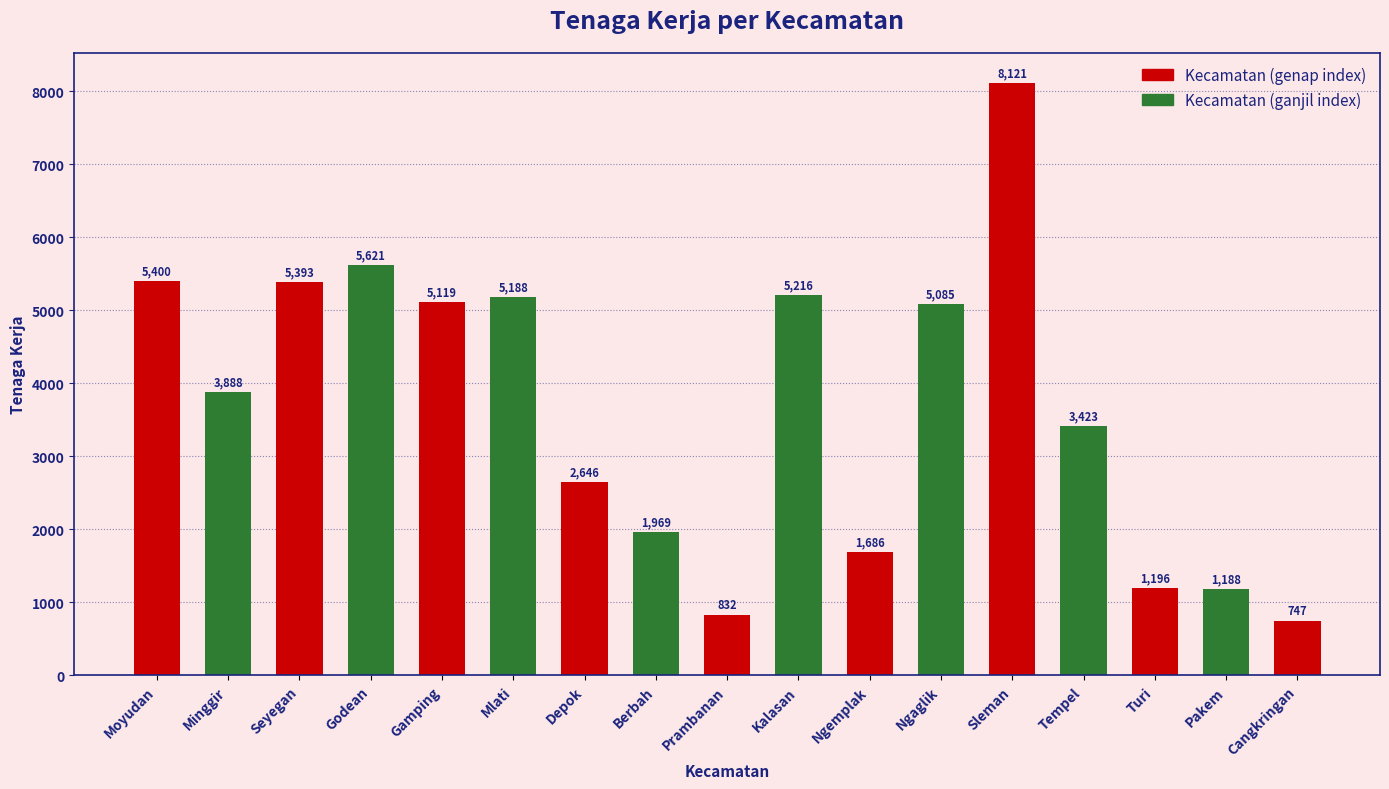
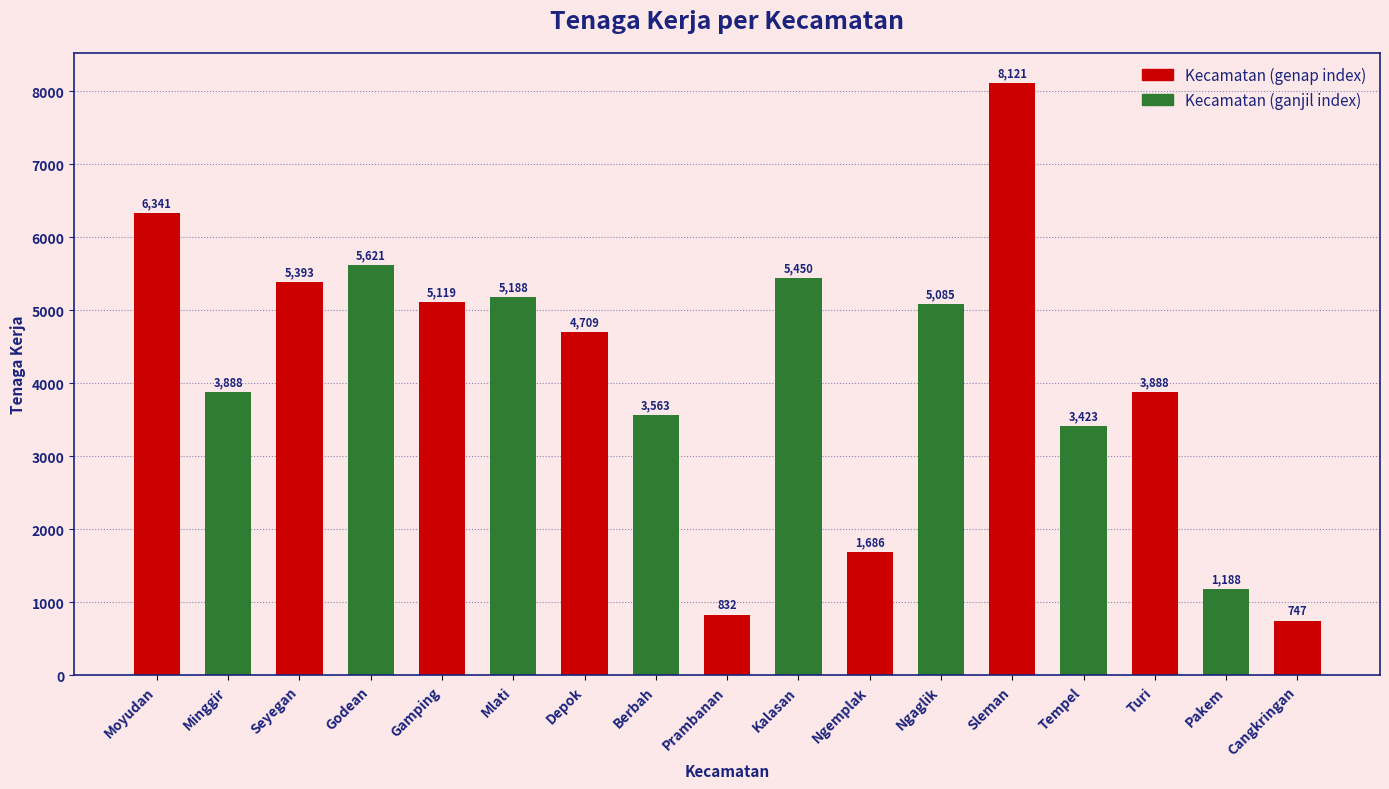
  {
-   "Moyudan": "5,400",
+   "Moyudan": "6,341",
    "Minggir": "3,888",
    "Seyegan": "5,393",
    "Godean": "5,621",
    "Gamping": "5,119",
    "Mlati": "5,188",
-   "Depok": "2,646",
-   "Berbah": "1,969",
+   "Depok": "4,709",
+   "Berbah": "3,563",
    "Prambanan": "832",
-   "Kalasan": "5,216",
+   "Kalasan": "5,450",
    "Ngemplak": "1,686",
    "Ngaglik": "5,085",
    "Sleman": "8,121",
    "Tempel": "3,423",
-   "Turi": "1,196",
+   "Turi": "3,888",
    "Pakem": "1,188",
    "Cangkringan": "747"
  }
